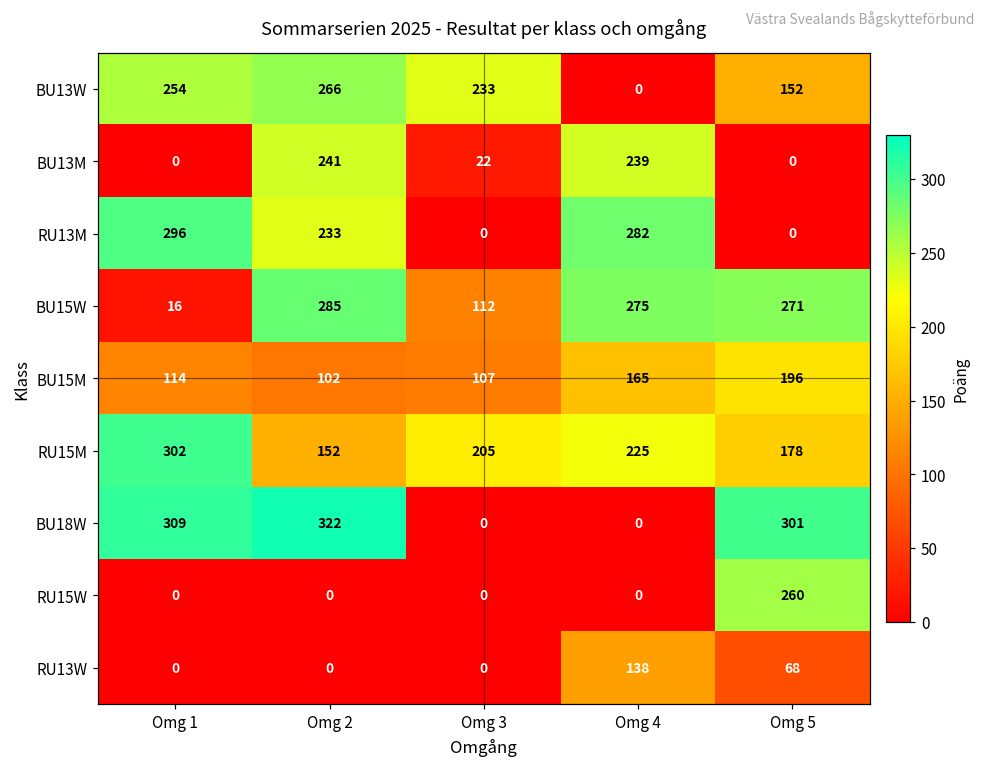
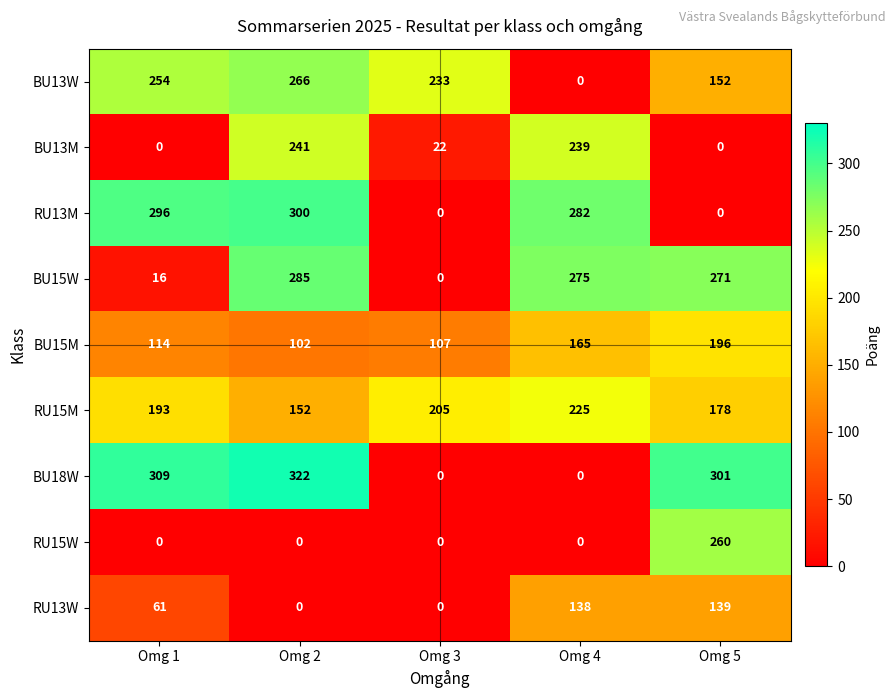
  {
    "BU13W": {
      "Omg 1": 254,
      "Omg 2": 266,
      "Omg 3": 233,
      "Omg 4": 0,
      "Omg 5": 152
    },
    "BU13M": {
      "Omg 1": 0,
      "Omg 2": 241,
      "Omg 3": 22,
      "Omg 4": 239,
      "Omg 5": 0
    },
    "RU13M": {
      "Omg 1": 296,
-     "Omg 2": 233,
+     "Omg 2": 300,
      "Omg 3": 0,
      "Omg 4": 282,
      "Omg 5": 0
    },
    "BU15W": {
      "Omg 1": 16,
      "Omg 2": 285,
-     "Omg 3": 112,
+     "Omg 3": 0,
      "Omg 4": 275,
      "Omg 5": 271
    },
    "BU15M": {
      "Omg 1": 114,
      "Omg 2": 102,
      "Omg 3": 107,
      "Omg 4": 165,
      "Omg 5": 196
    },
    "RU15M": {
-     "Omg 1": 302,
+     "Omg 1": 193,
      "Omg 2": 152,
      "Omg 3": 205,
      "Omg 4": 225,
      "Omg 5": 178
    },
    "BU18W": {
      "Omg 1": 309,
      "Omg 2": 322,
      "Omg 3": 0,
      "Omg 4": 0,
      "Omg 5": 301
    },
    "RU15W": {
      "Omg 1": 0,
      "Omg 2": 0,
      "Omg 3": 0,
      "Omg 4": 0,
      "Omg 5": 260
    },
    "RU13W": {
-     "Omg 1": 0,
+     "Omg 1": 61,
      "Omg 2": 0,
      "Omg 3": 0,
      "Omg 4": 138,
-     "Omg 5": 68
+     "Omg 5": 139
    }
  }
